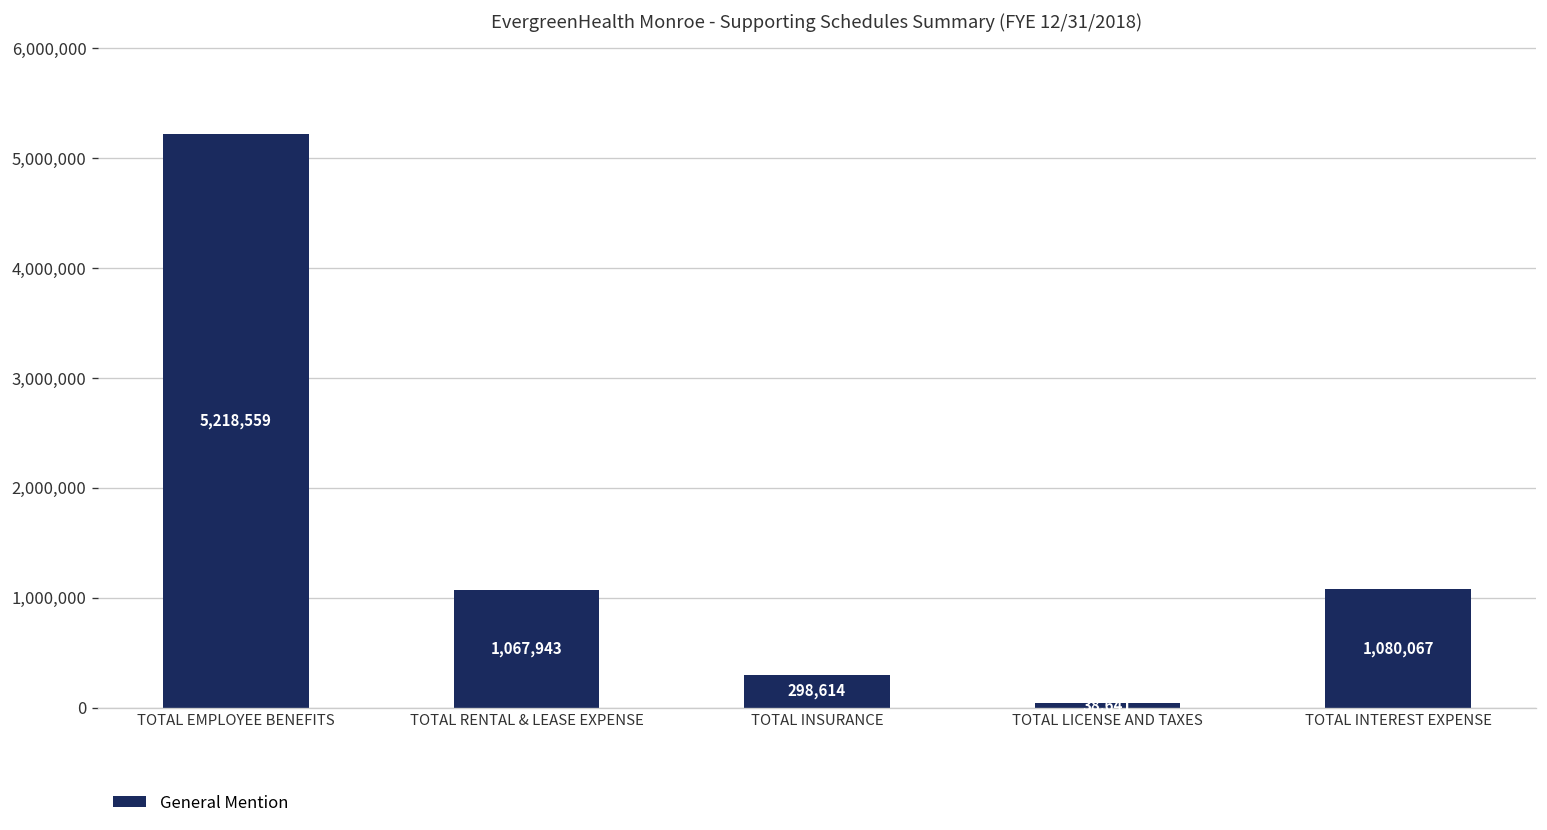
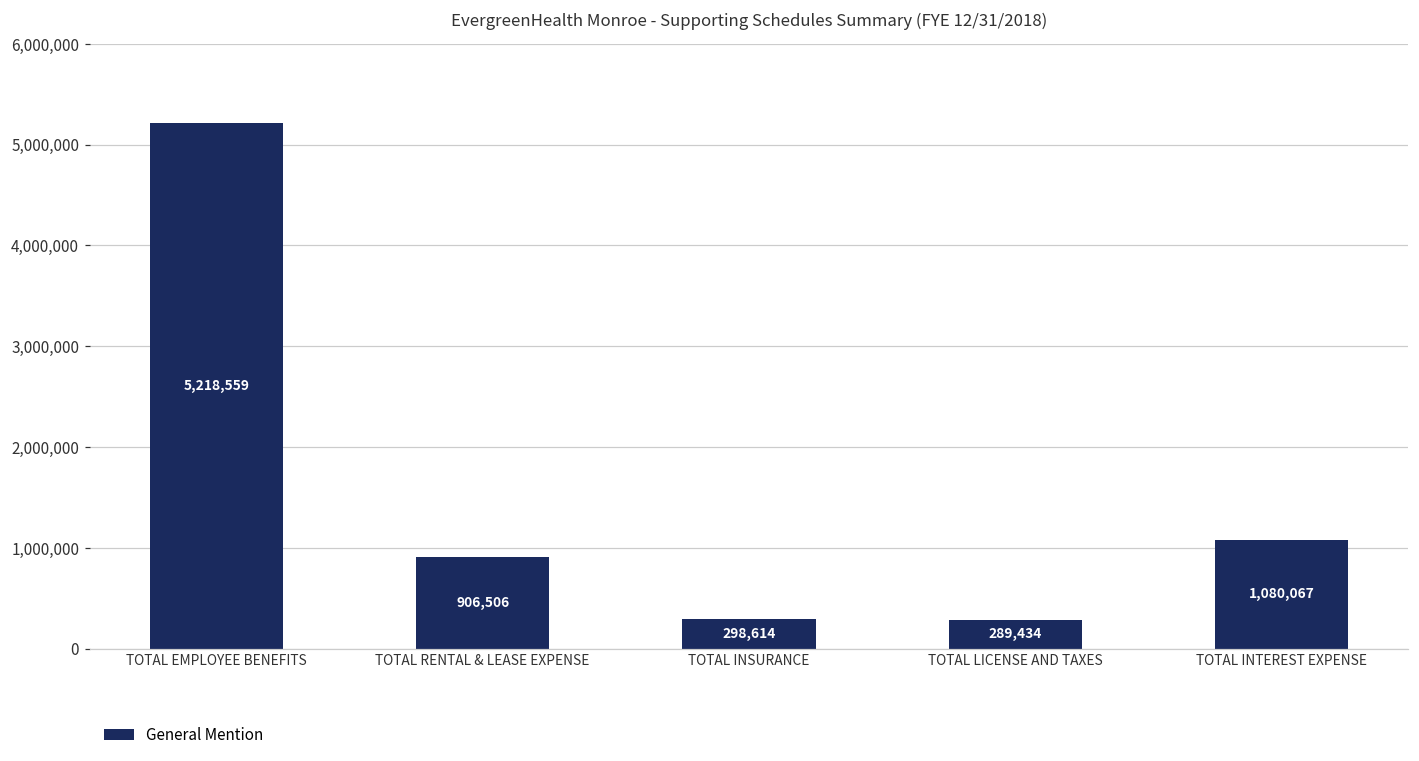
  {
    "TOTAL EMPLOYEE BENEFITS": "5,218,559",
-   "TOTAL RENTAL & LEASE EXPENSE": "1,067,943",
+   "TOTAL RENTAL & LEASE EXPENSE": "906,506",
    "TOTAL INSURANCE": "298,614",
-   "TOTAL LICENSE AND TAXES": "0",
+   "TOTAL LICENSE AND TAXES": "300,000",
    "TOTAL INTEREST EXPENSE": "1,080,067"
  }
